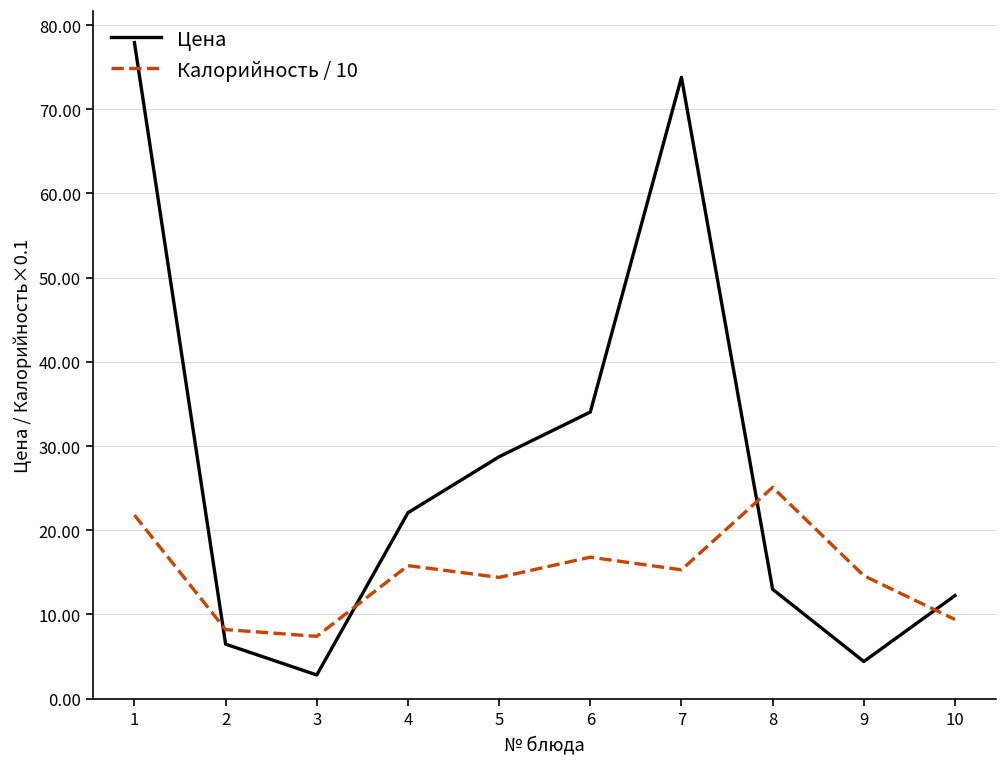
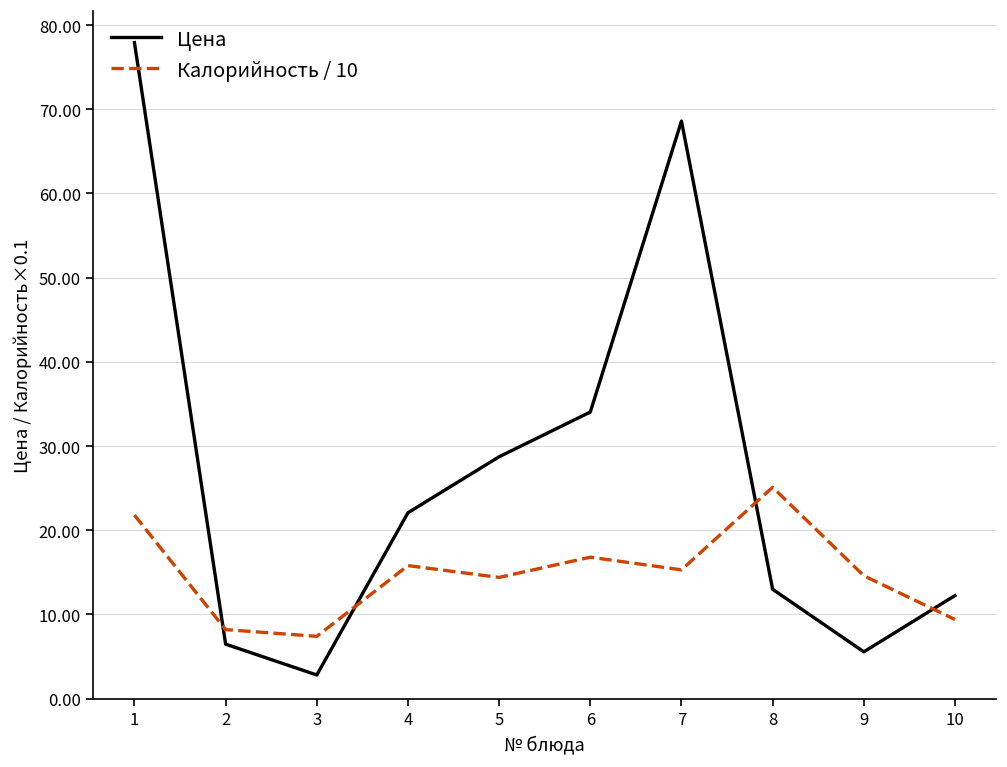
  {
    "Цена": {
      "1": 78,
      "2": 6,
      "3": 3,
      "4": 22,
      "5": 29,
      "6": 34,
-     "7": 74,
+     "7": 69,
      "8": 13,
-     "9": 4,
+     "9": 6,
      "10": 12
    },
    "Калорийность / 10": {
      "1": 22,
      "2": 8,
      "3": 7,
      "4": 16,
      "5": 14,
      "6": 17,
      "7": 15,
      "8": 25,
      "9": 15,
      "10": 9
    }
  }
